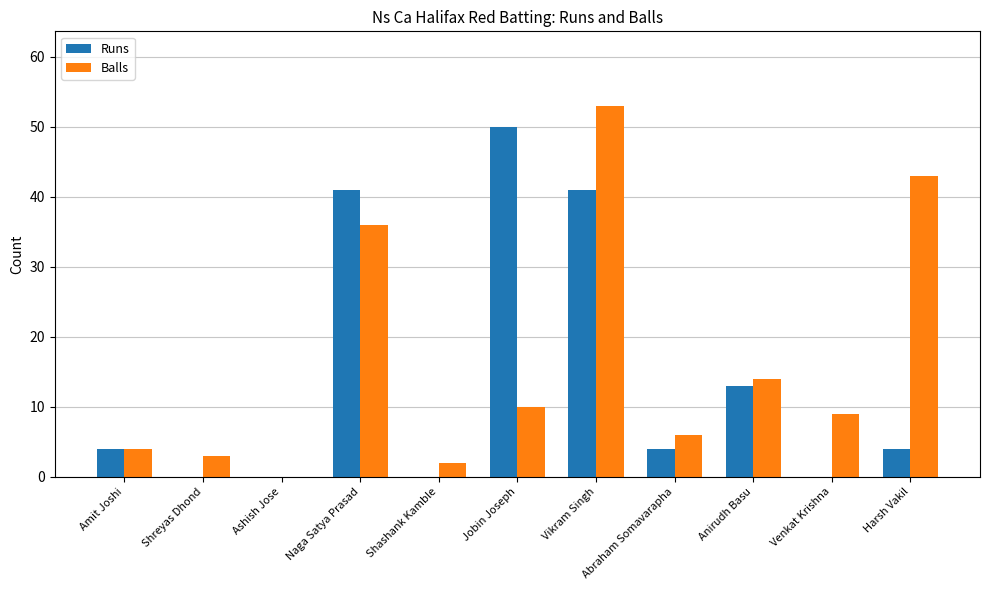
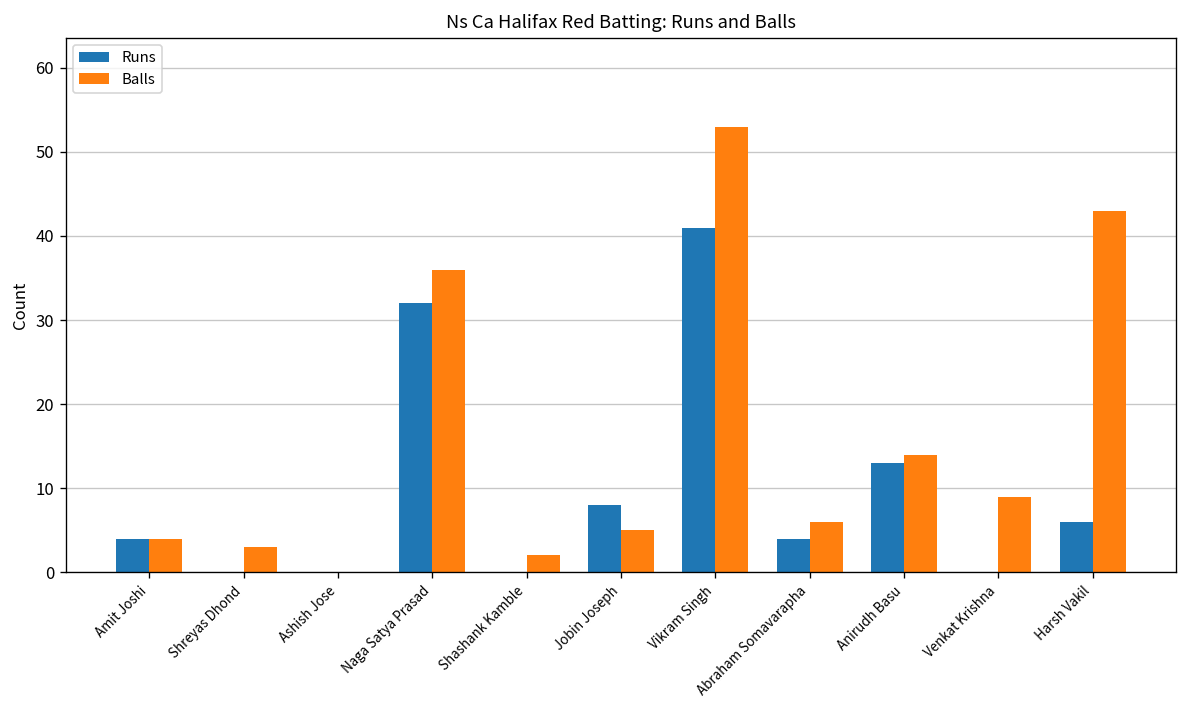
  {
    "Runs": {
      "Amit Joshi": 4,
      "Shreyas Dhond": 0,
      "Ashish Jose": 0,
-     "Naga Satya Prasad": 41,
+     "Naga Satya Prasad": 32,
      "Shashank Kamble": 0,
-     "Jobin Joseph": 50,
+     "Jobin Joseph": 8,
      "Vikram Singh": 41,
      "Abraham Somavarapha": 4,
      "Anirudh Basu": 13,
      "Venkat Krishna": 0,
-     "Harsh Vakil": 4
+     "Harsh Vakil": 6
    },
    "Balls": {
      "Amit Joshi": 4,
      "Shreyas Dhond": 3,
      "Ashish Jose": 0,
      "Naga Satya Prasad": 36,
      "Shashank Kamble": 2,
-     "Jobin Joseph": 10,
+     "Jobin Joseph": 5,
      "Vikram Singh": 53,
      "Abraham Somavarapha": 6,
      "Anirudh Basu": 14,
      "Venkat Krishna": 9,
      "Harsh Vakil": 43
    }
  }
